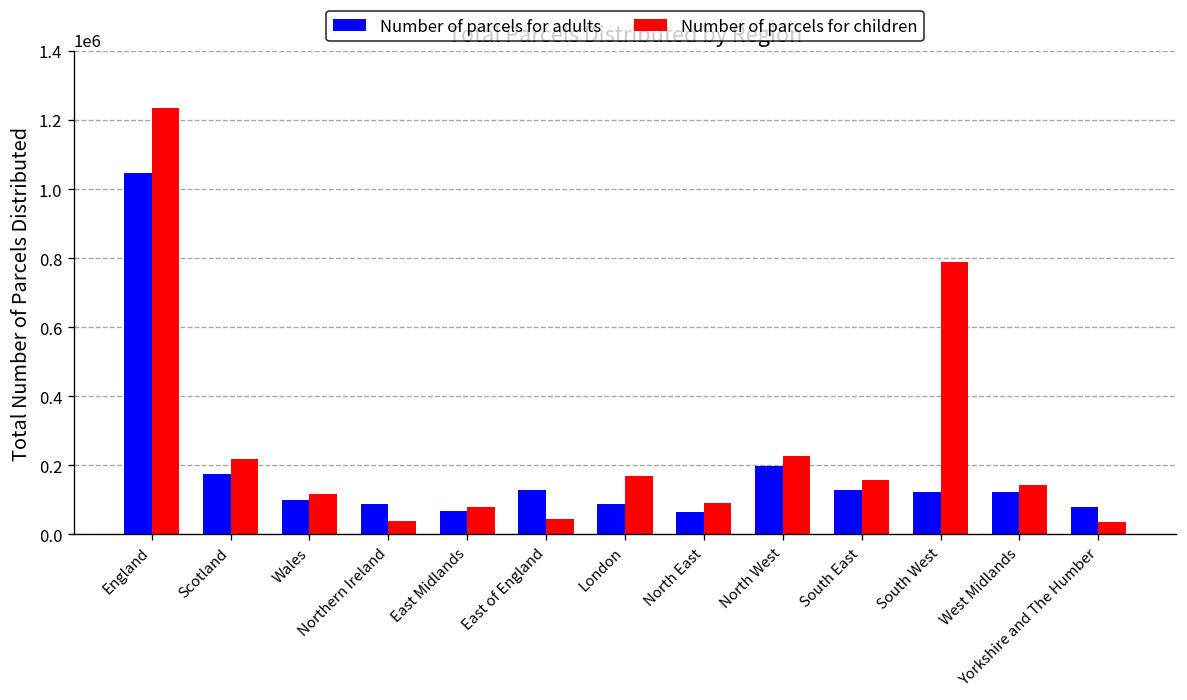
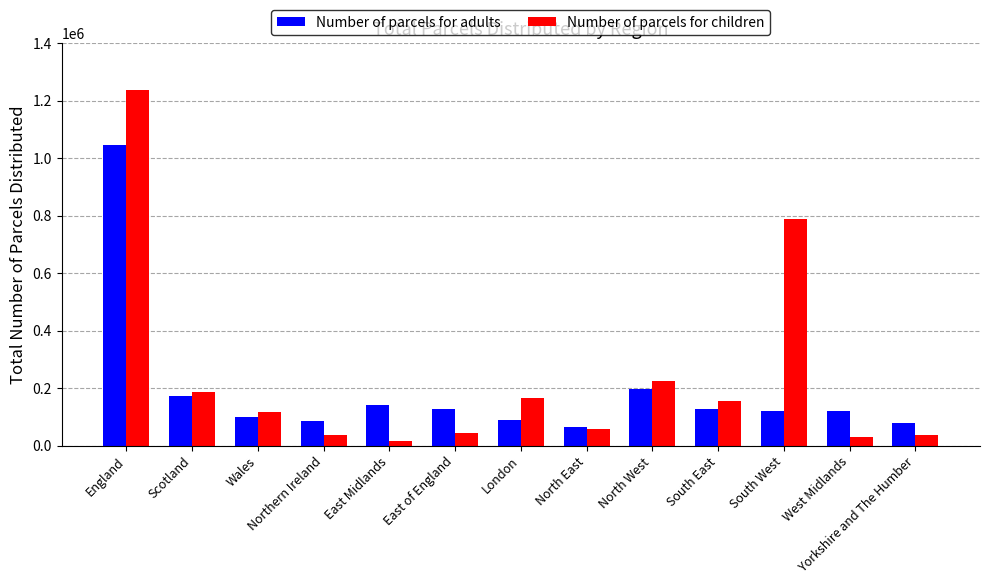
  {
    "Number of parcels for adults": {
      "England": 1050000,
      "Scotland": 170000,
      "Wales": 100000,
      "Northern Ireland": 90000,
-     "East Midlands": 70000,
+     "East Midlands": 140000,
      "East of England": 130000,
      "London": 90000,
      "North East": 70000,
      "North West": 200000,
      "South East": 130000,
      "South West": 120000,
      "West Midlands": 120000,
      "Yorkshire and The Humber": 80000
    },
    "Number of parcels for children": {
      "England": 1240000,
-     "Scotland": 220000,
+     "Scotland": 190000,
      "Wales": 120000,
      "Northern Ireland": 40000,
-     "East Midlands": 80000,
+     "East Midlands": 20000,
      "East of England": 50000,
      "London": 170000,
-     "North East": 90000,
+     "North East": 60000,
      "North West": 230000,
      "South East": 160000,
      "South West": 790000,
-     "West Midlands": 140000,
+     "West Midlands": 30000,
      "Yorkshire and The Humber": 40000
    }
  }
